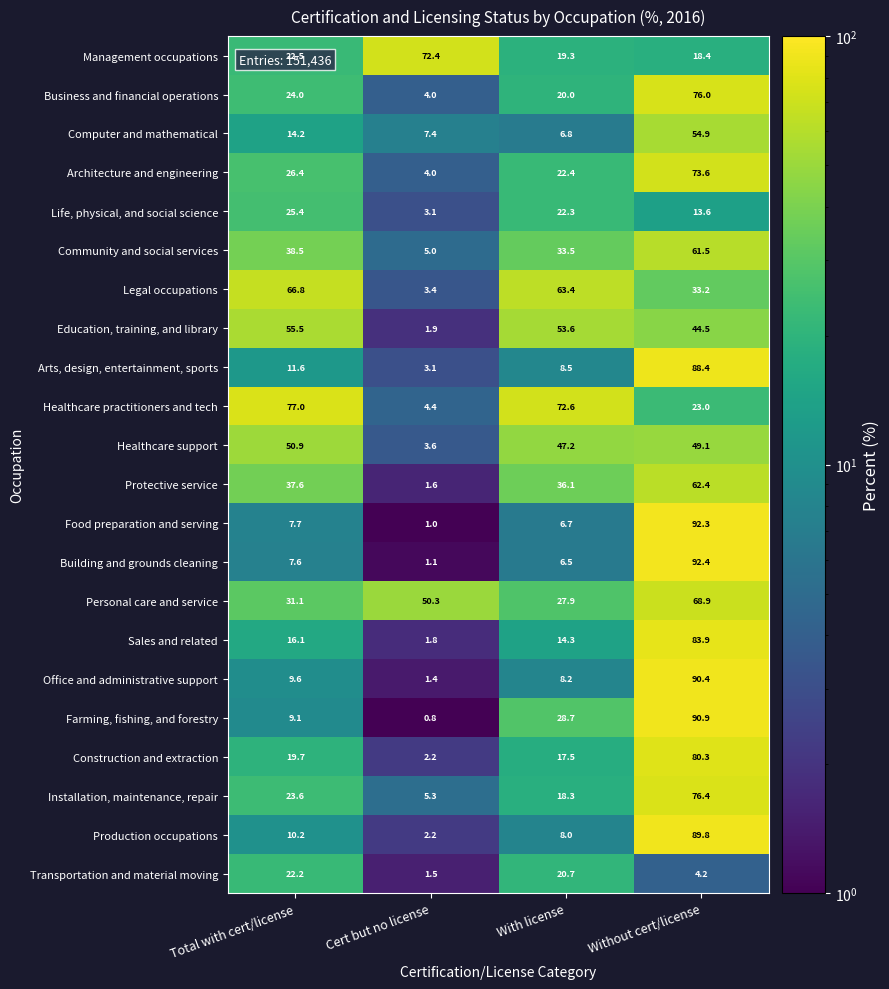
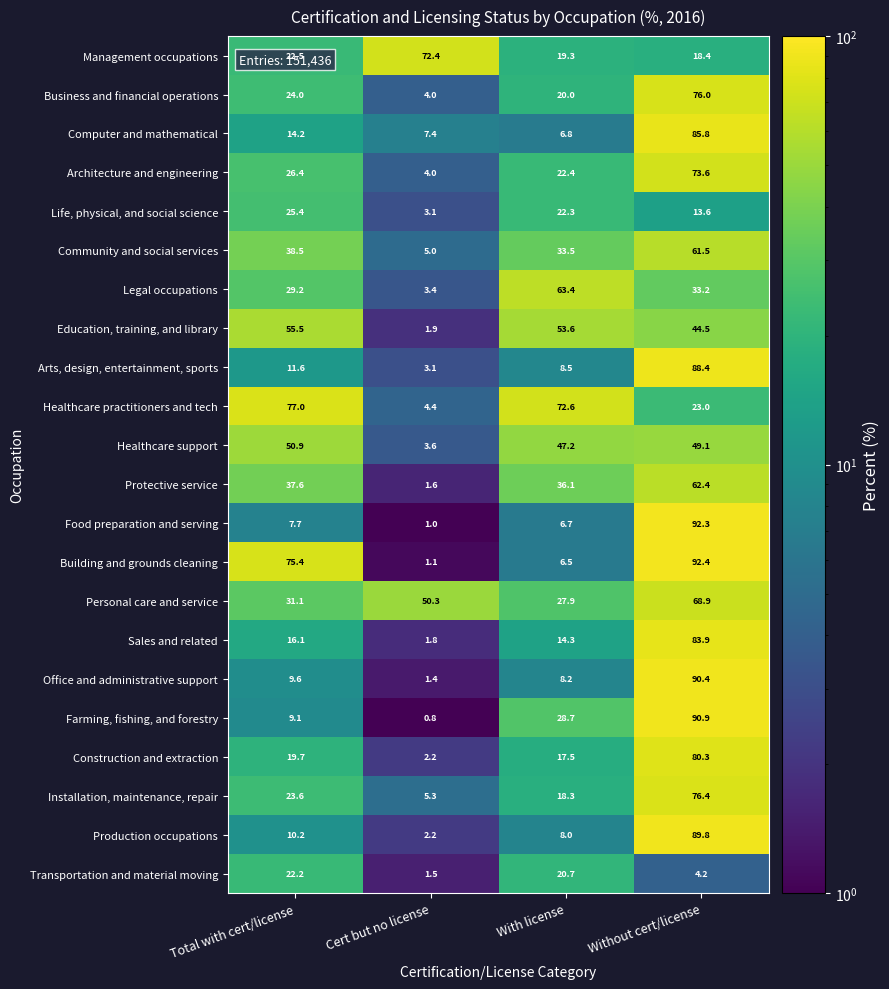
  {
    "Management occupations": {
      "Cert but no license": 72.4,
      "With license": 19.3,
      "Without cert/license": 18.4
    },
    "Business and financial operations": {
      "Total with cert/license": 24.0,
      "Cert but no license": 4.0,
      "With license": 20.0,
      "Without cert/license": 76.0
    },
    "Computer and mathematical": {
      "Total with cert/license": 14.2,
      "Cert but no license": 7.4,
      "With license": 6.8,
-     "Without cert/license": 54.9
+     "Without cert/license": 85.8
    },
    "Architecture and engineering": {
      "Total with cert/license": 26.4,
      "Cert but no license": 4.0,
      "With license": 22.4,
      "Without cert/license": 73.6
    },
    "Life, physical, and social science": {
      "Total with cert/license": 25.4,
      "Cert but no license": 3.1,
      "With license": 22.3,
      "Without cert/license": 13.6
    },
    "Community and social services": {
      "Total with cert/license": 38.5,
      "Cert but no license": 5.0,
      "With license": 33.5,
      "Without cert/license": 61.5
    },
    "Legal occupations": {
-     "Total with cert/license": 66.8,
+     "Total with cert/license": 29.2,
      "Cert but no license": 3.4,
      "With license": 63.4,
      "Without cert/license": 33.2
    },
    "Education, training, and library": {
      "Total with cert/license": 55.5,
      "Cert but no license": 1.9,
      "With license": 53.6,
      "Without cert/license": 44.5
    },
    "Arts, design, entertainment, sports": {
      "Total with cert/license": 11.6,
      "Cert but no license": 3.1,
      "With license": 8.5,
      "Without cert/license": 88.4
    },
    "Healthcare practitioners and tech": {
      "Total with cert/license": 77.0,
      "Cert but no license": 4.4,
      "With license": 72.6,
      "Without cert/license": 23.0
    },
    "Healthcare support": {
      "Total with cert/license": 50.9,
      "Cert but no license": 3.6,
      "With license": 47.2,
      "Without cert/license": 49.1
    },
    "Protective service": {
      "Total with cert/license": 37.6,
      "Cert but no license": 1.6,
      "With license": 36.1,
      "Without cert/license": 62.4
    },
    "Food preparation and serving": {
      "Total with cert/license": 7.7,
      "Cert but no license": 1.0,
      "With license": 6.7,
      "Without cert/license": 92.3
    },
    "Building and grounds cleaning": {
-     "Total with cert/license": 7.6,
+     "Total with cert/license": 75.4,
      "Cert but no license": 1.1,
      "With license": 6.5,
      "Without cert/license": 92.4
    },
    "Personal care and service": {
      "Total with cert/license": 31.1,
      "Cert but no license": 50.3,
      "With license": 27.9,
      "Without cert/license": 68.9
    },
    "Sales and related": {
      "Total with cert/license": 16.1,
      "Cert but no license": 1.8,
      "With license": 14.3,
      "Without cert/license": 83.9
    },
    "Office and administrative support": {
      "Total with cert/license": 9.6,
      "Cert but no license": 1.4,
      "With license": 8.2,
      "Without cert/license": 90.4
    },
    "Farming, fishing, and forestry": {
      "Total with cert/license": 9.1,
      "Cert but no license": 0.8,
      "With license": 28.7,
      "Without cert/license": 90.9
    },
    "Construction and extraction": {
      "Total with cert/license": 19.7,
      "Cert but no license": 2.2,
      "With license": 17.5,
      "Without cert/license": 80.3
    },
    "Installation, maintenance, repair": {
      "Total with cert/license": 23.6,
      "Cert but no license": 5.3,
      "With license": 18.3,
      "Without cert/license": 76.4
    },
    "Production occupations": {
      "Total with cert/license": 10.2,
      "Cert but no license": 2.2,
      "With license": 8.0,
      "Without cert/license": 89.8
    },
    "Transportation and material moving": {
      "Total with cert/license": 22.2,
      "Cert but no license": 1.5,
      "With license": 20.7,
      "Without cert/license": 4.2
    }
  }
